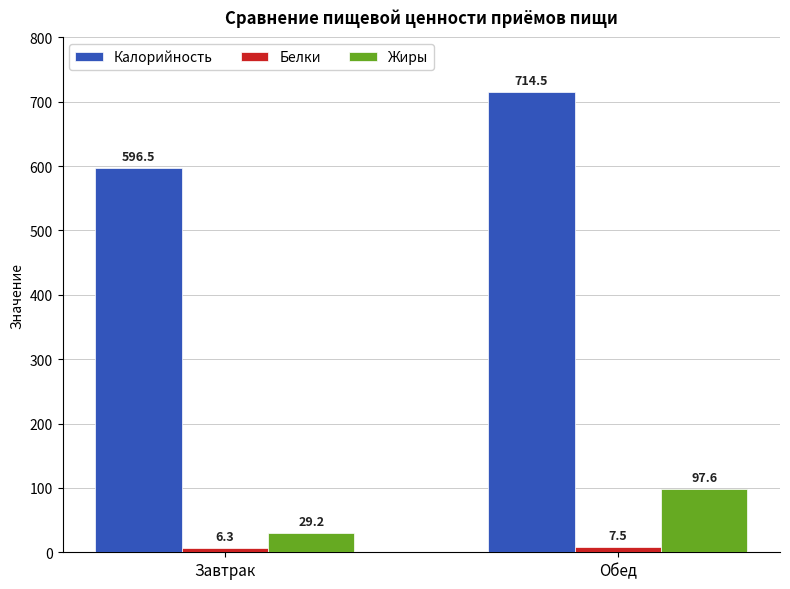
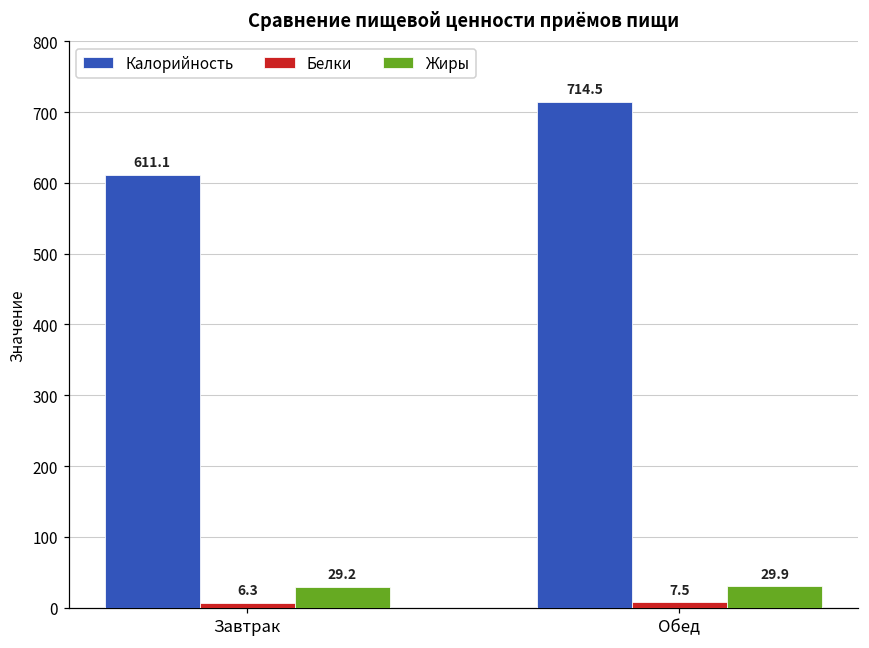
  {
    "Калорийность": {
-     "Завтрак": 596.5,
+     "Завтрак": 611.1,
      "Обед": 714.5
    },
    "Белки": {
      "Завтрак": 6.3,
      "Обед": 7.5
    },
    "Жиры": {
      "Завтрак": 29.2,
-     "Обед": 97.6
+     "Обед": 29.9
    }
  }
